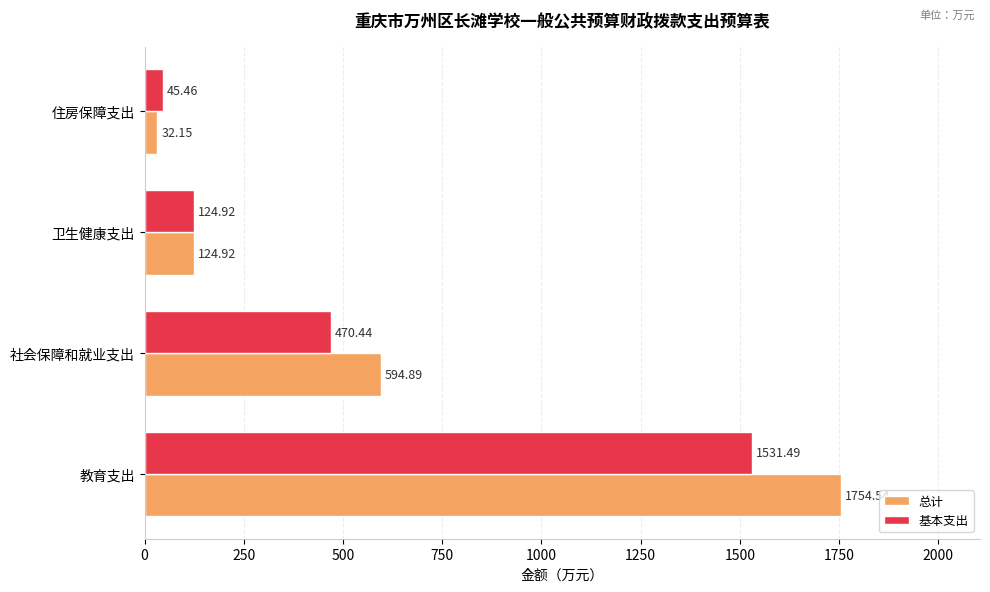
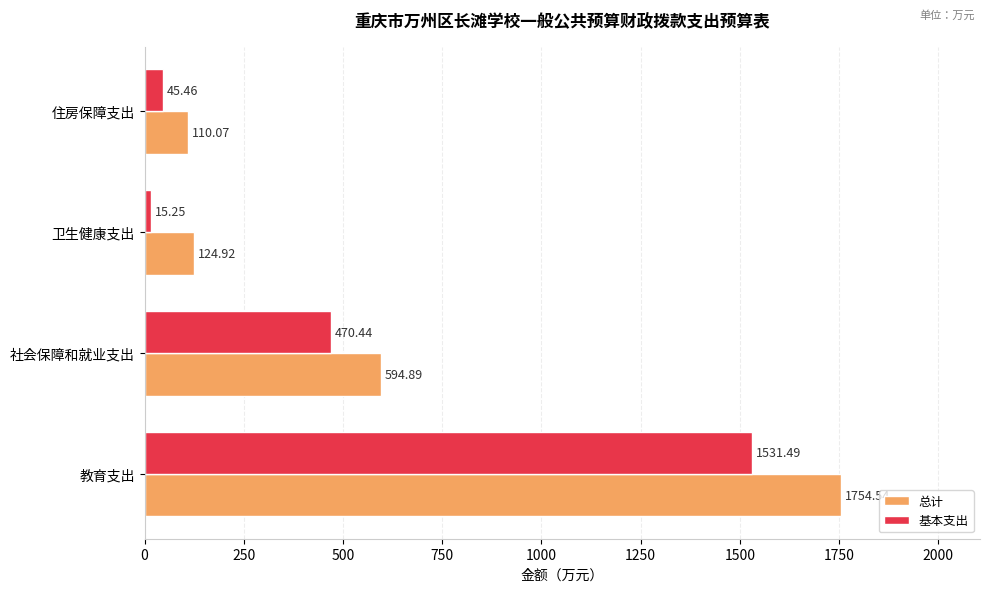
  {
    "总计": {
-     "住房保障支出": 32.15,
+     "住房保障支出": 110.07,
      "卫生健康支出": 124.92,
      "社会保障和就业支出": 594.89
    },
    "基本支出": {
      "住房保障支出": 45.46,
-     "卫生健康支出": 124.92,
+     "卫生健康支出": 15.25,
      "社会保障和就业支出": 470.44,
      "教育支出": 1531.49
    }
  }
